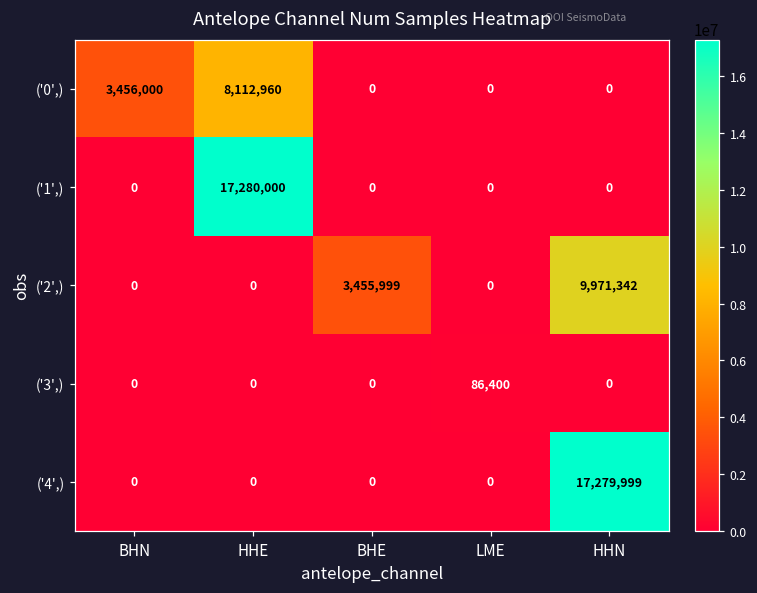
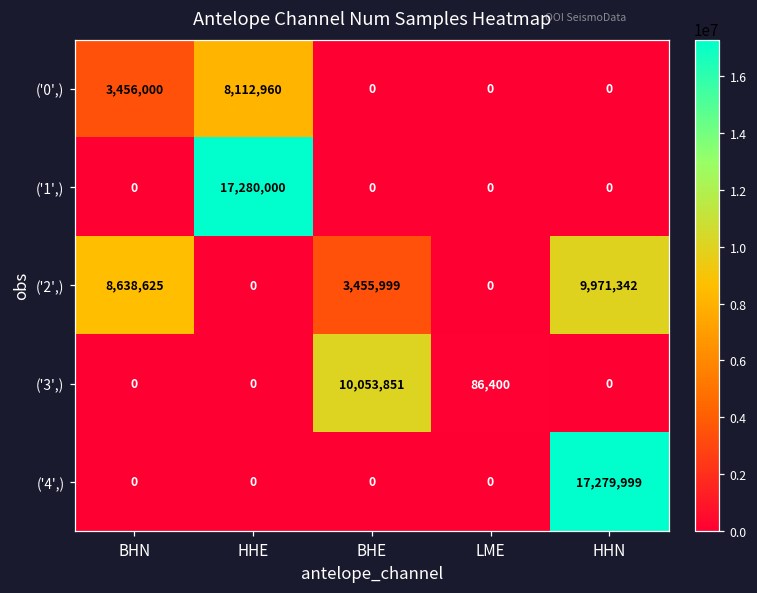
  {
    "('0',)": {
      "BHN": "3,456,000",
      "HHE": "8,112,960",
      "BHE": "0",
      "LME": "0",
      "HHN": "0"
    },
    "('1',)": {
      "BHN": "0",
      "HHE": "17,280,000",
      "BHE": "0",
      "LME": "0",
      "HHN": "0"
    },
    "('2',)": {
-     "BHN": "0",
+     "BHN": "8,638,625",
      "HHE": "0",
      "BHE": "3,455,999",
      "LME": "0",
      "HHN": "9,971,342"
    },
    "('3',)": {
      "BHN": "0",
      "HHE": "0",
-     "BHE": "0",
+     "BHE": "10,053,851",
      "LME": "86,400",
      "HHN": "0"
    },
    "('4',)": {
      "BHN": "0",
      "HHE": "0",
      "BHE": "0",
      "LME": "0",
      "HHN": "17,279,999"
    }
  }
